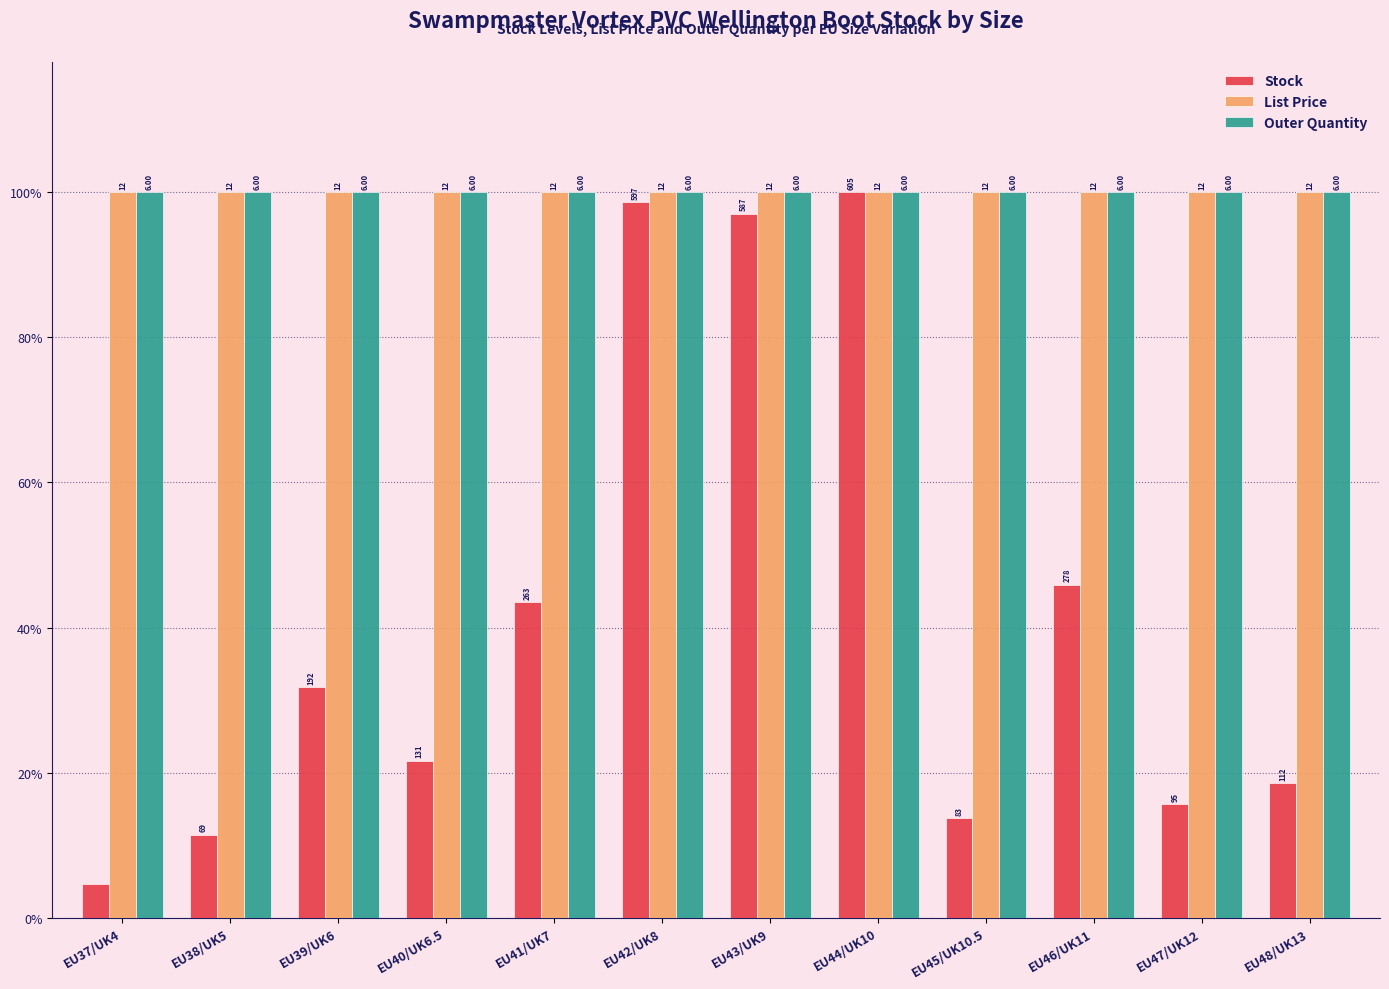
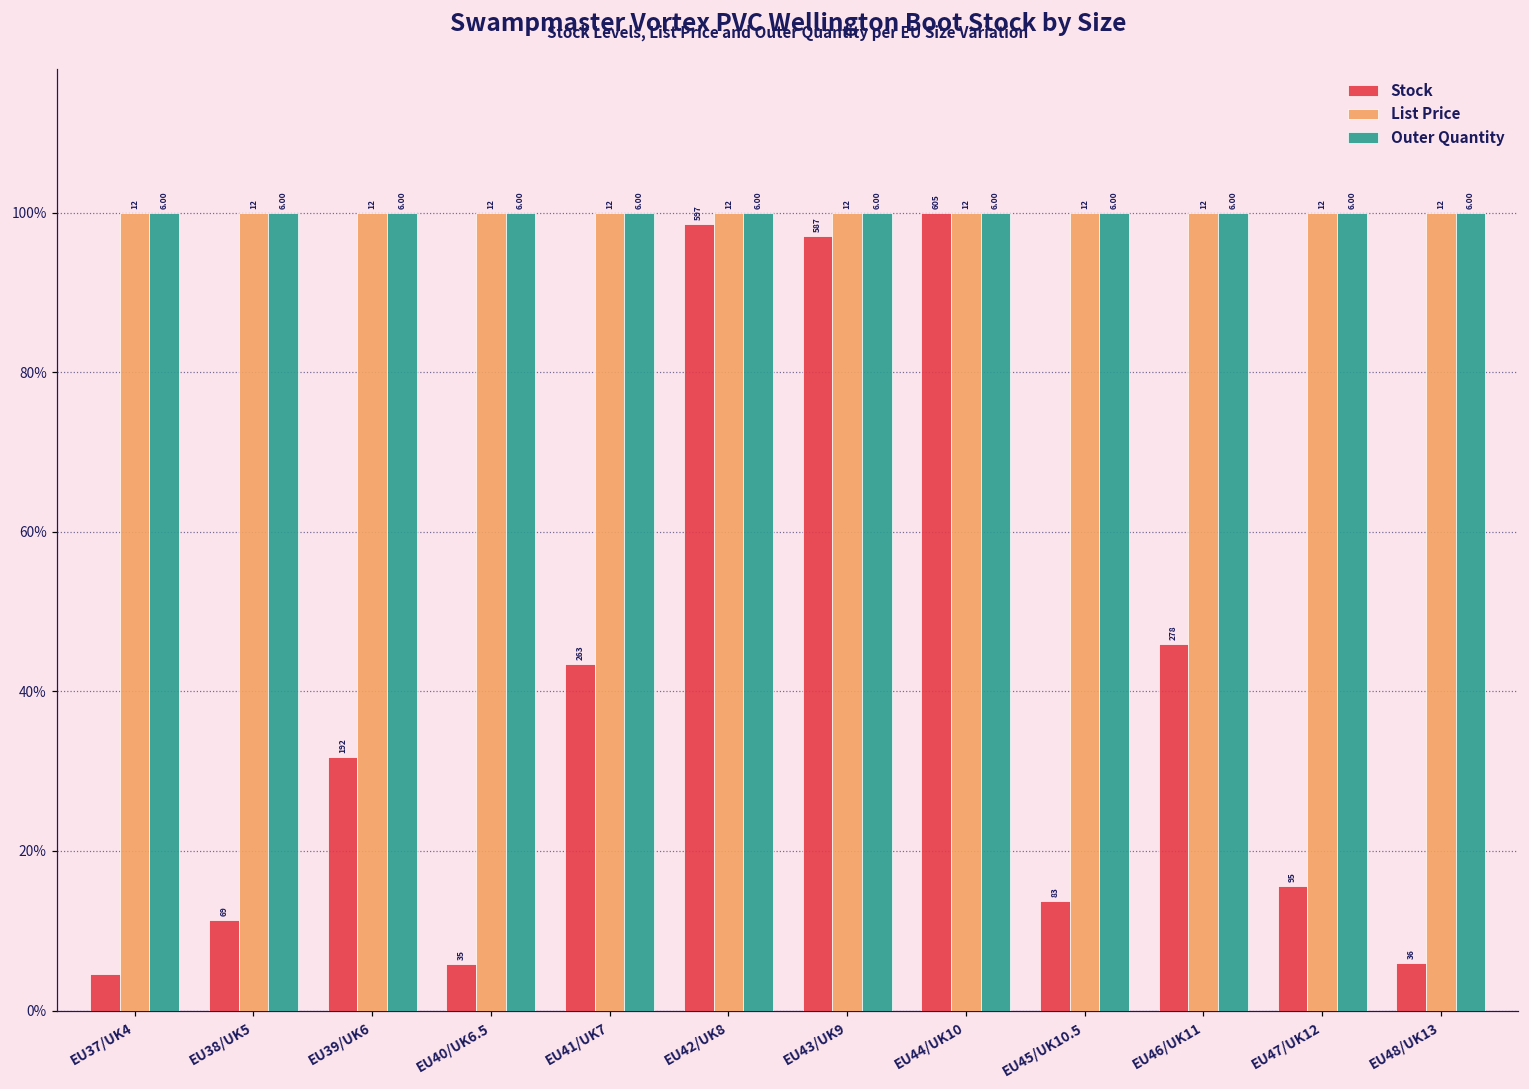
  {
    "Stock": {
-     "EU40/UK6.5": 131,
-     "EU48/UK13": 112
+     "EU40/UK6.5": 35,
+     "EU48/UK13": 36
    }
  }
